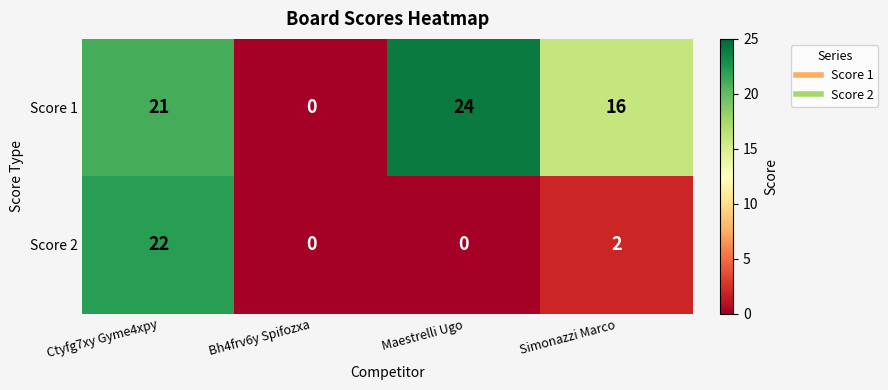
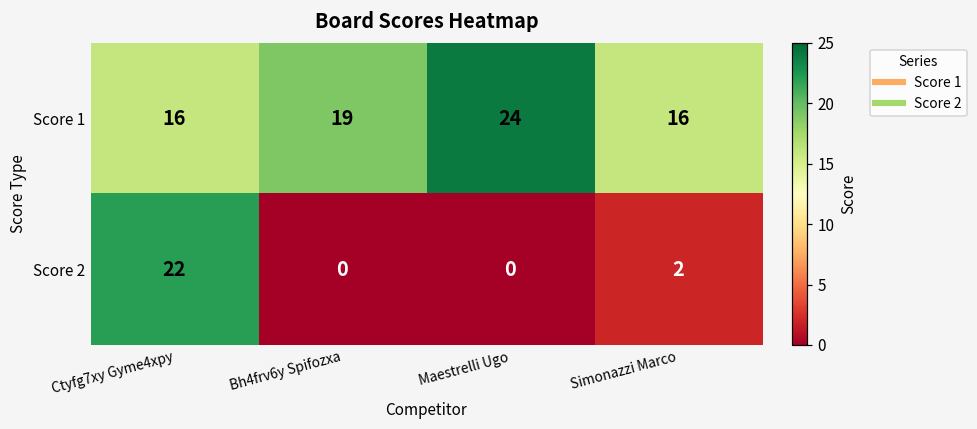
  {
    "Score 1": {
-     "Ctyfg7xy Gyme4xpy": 21,
-     "Bh4frv6y Spifozxa": 0,
+     "Ctyfg7xy Gyme4xpy": 16,
+     "Bh4frv6y Spifozxa": 19,
      "Maestrelli Ugo": 24,
      "Simonazzi Marco": 16
    },
    "Score 2": {
      "Ctyfg7xy Gyme4xpy": 22,
      "Bh4frv6y Spifozxa": 0,
      "Maestrelli Ugo": 0,
      "Simonazzi Marco": 2
    }
  }
